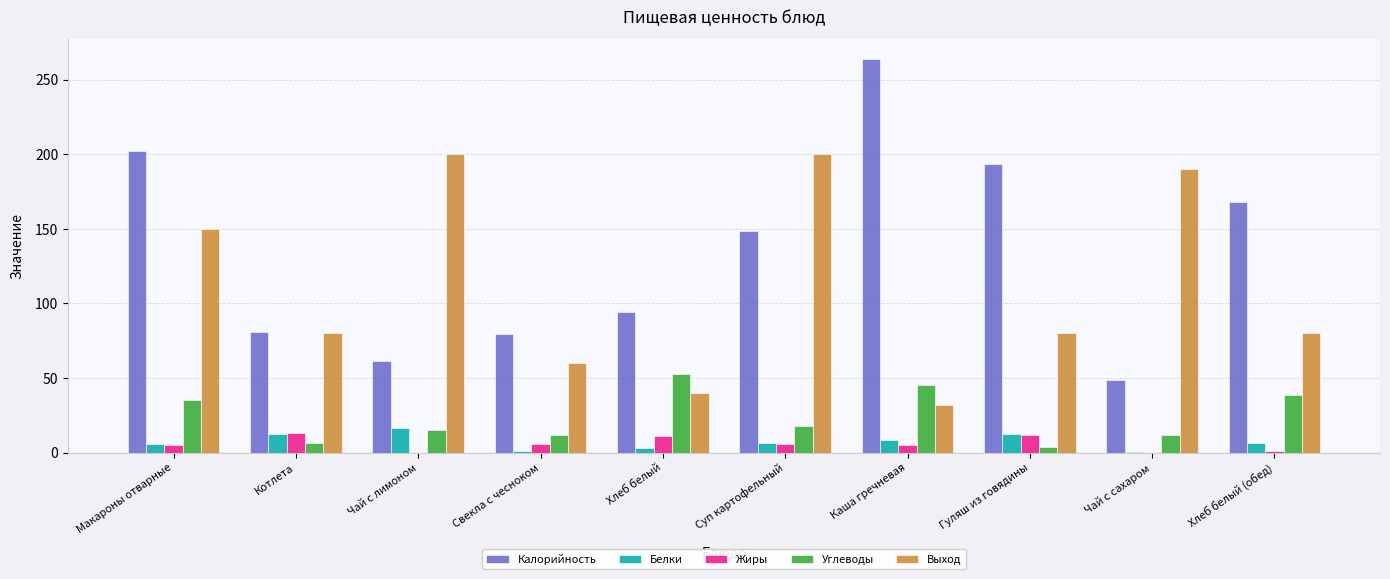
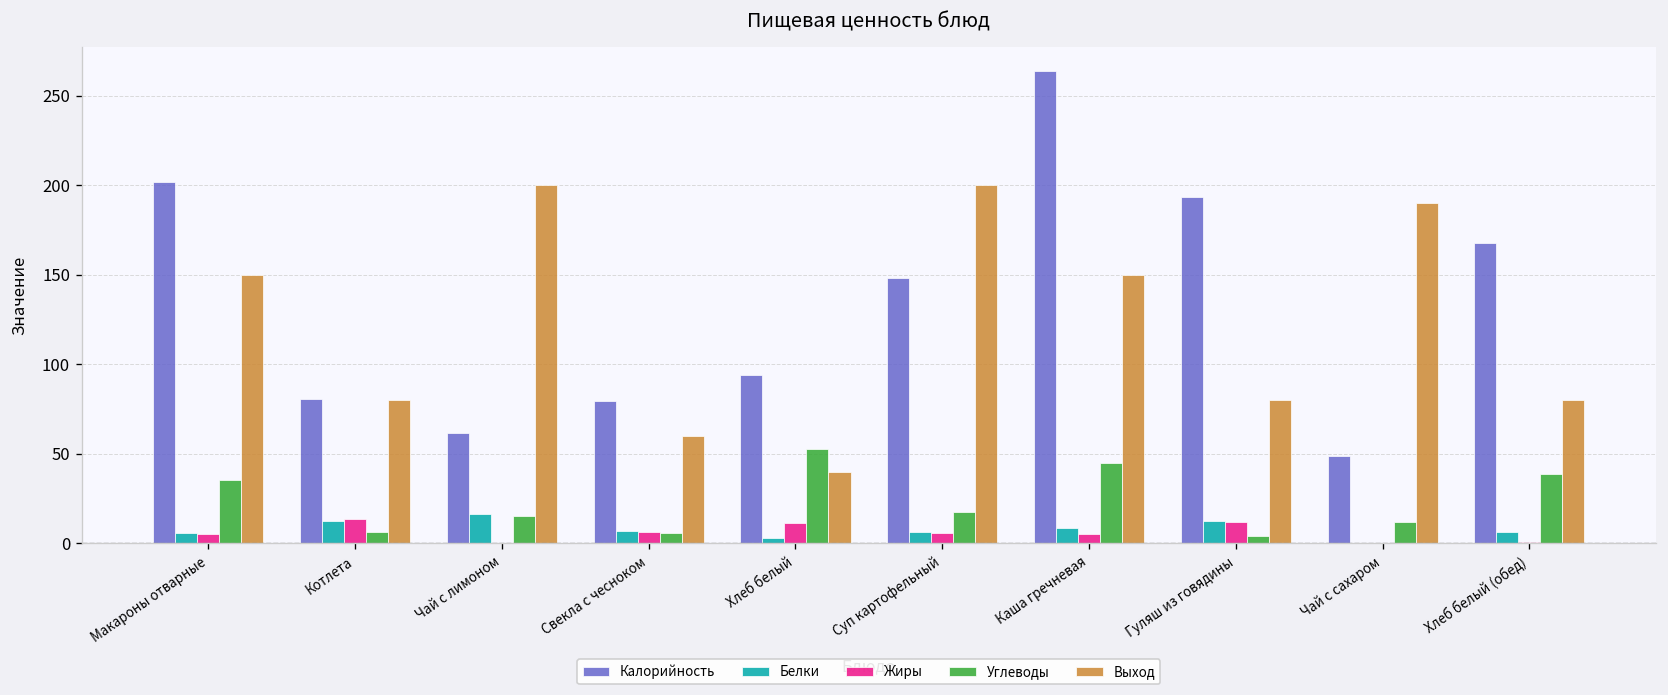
  {
    "Калорийность": {
      "Макароны отварные": 202,
      "Котлета": 81,
      "Чай с лимоном": 62,
      "Свекла с чесноком": 80,
      "Хлеб белый": 94,
      "Суп картофельный": 148,
      "Каша гречневая": 264,
      "Гуляш из говядины": 193,
      "Чай с сахаром": 49,
      "Хлеб белый (обед)": 168
    },
    "Белки": {
      "Макароны отварные": 6,
      "Котлета": 12,
      "Чай с лимоном": 16,
-     "Свекла с чесноком": 1,
+     "Свекла с чесноком": 7,
      "Хлеб белый": 3,
      "Суп картофельный": 6,
      "Каша гречневая": 9,
      "Гуляш из говядины": 13,
      "Хлеб белый (обед)": 6
    },
    "Жиры": {
      "Макароны отварные": 5,
      "Котлета": 13,
      "Свекла с чесноком": 6,
      "Хлеб белый": 11,
      "Суп картофельный": 6,
      "Каша гречневая": 5,
      "Гуляш из говядины": 12,
      "Чай с сахаром": 0
    },
    "Углеводы": {
      "Макароны отварные": 35,
      "Котлета": 7,
      "Чай с лимоном": 15,
-     "Свекла с чесноком": 12,
+     "Свекла с чесноком": 6,
      "Хлеб белый": 53,
      "Суп картофельный": 18,
      "Каша гречневая": 45,
      "Гуляш из говядины": 4,
      "Чай с сахаром": 12,
      "Хлеб белый (обед)": 39
    },
    "Выход": {
      "Макароны отварные": 150,
      "Котлета": 80,
      "Чай с лимоном": 200,
      "Свекла с чесноком": 60,
      "Хлеб белый": 40,
      "Суп картофельный": 200,
-     "Каша гречневая": 32,
+     "Каша гречневая": 150,
      "Гуляш из говядины": 80,
      "Чай с сахаром": 190,
      "Хлеб белый (обед)": 80
    }
  }
